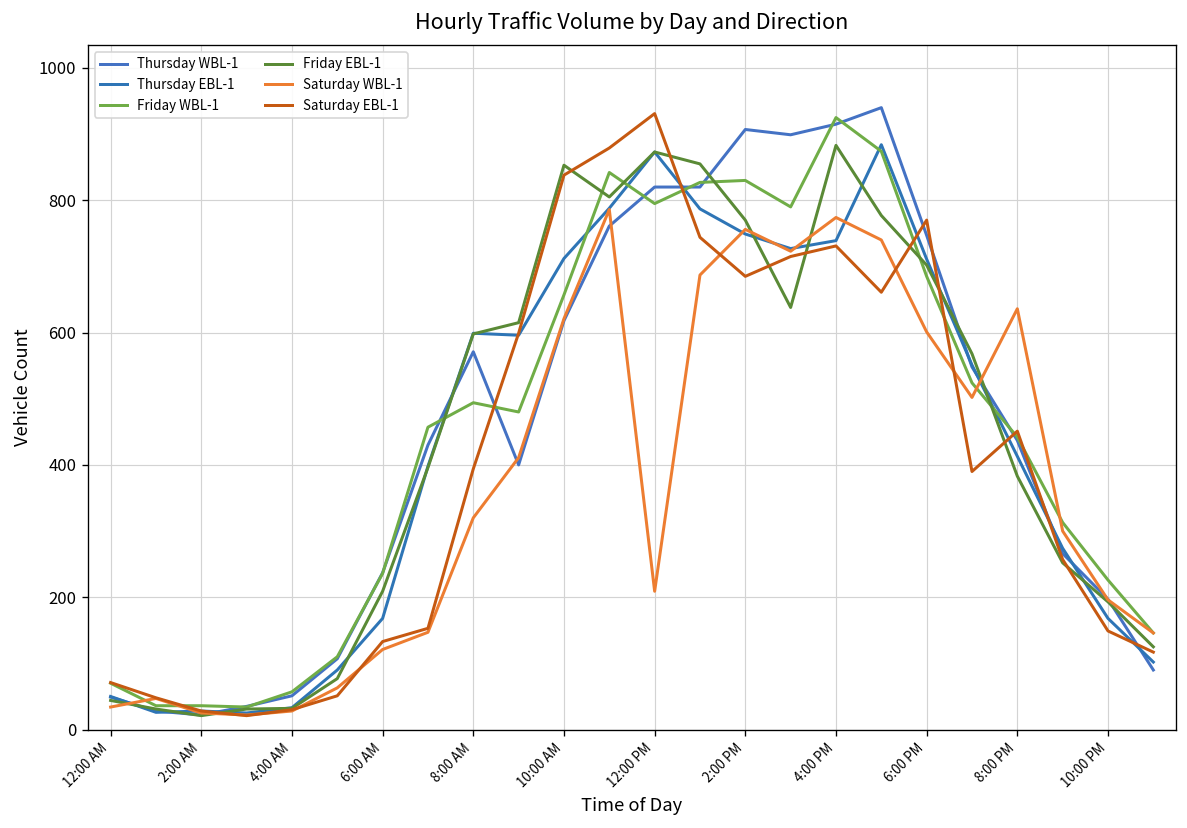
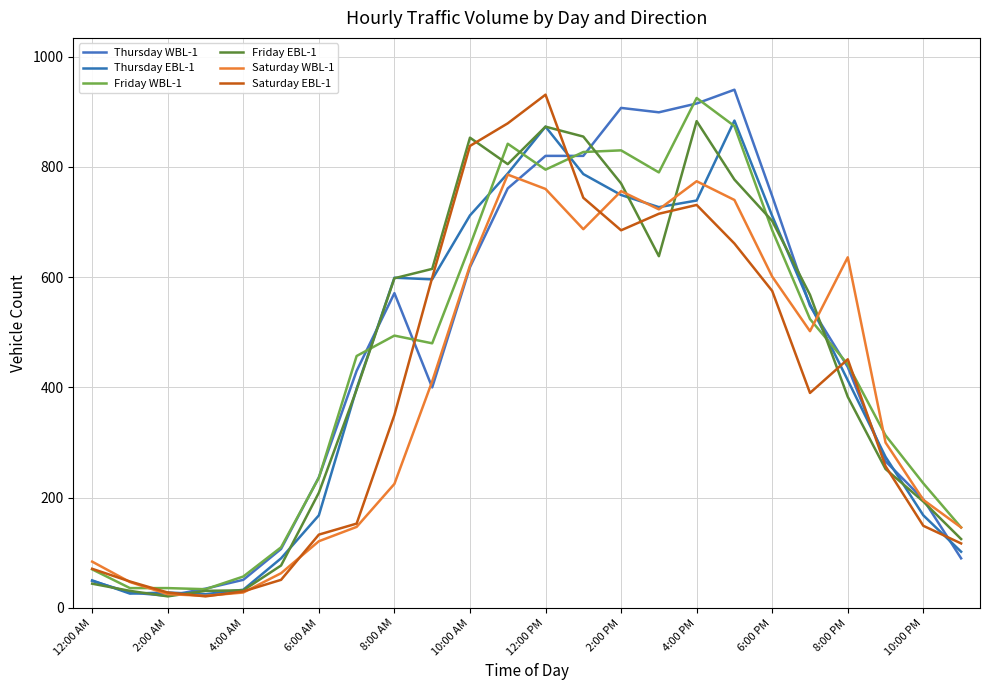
  {
    "Saturday WBL-1": {
-     "12:00 AM": 30,
+     "12:00 AM": 80,
      "6:00 AM": 120,
-     "8:00 AM": 320,
-     "12:00 PM": 210,
+     "8:00 AM": 230,
+     "12:00 PM": 760,
      "2:00 PM": 760,
      "4:00 PM": 770,
      "6:00 PM": 600,
      "8:00 PM": 640
    },
    "Saturday EBL-1": {
      "6:00 AM": 130,
-     "8:00 AM": 390,
+     "8:00 AM": 350,
      "10:00 AM": 840,
      "12:00 PM": 930,
      "2:00 PM": 690,
      "4:00 PM": 730,
-     "6:00 PM": 770,
+     "6:00 PM": 580,
      "8:00 PM": 450,
      "10:00 PM": 150
    }
  }
